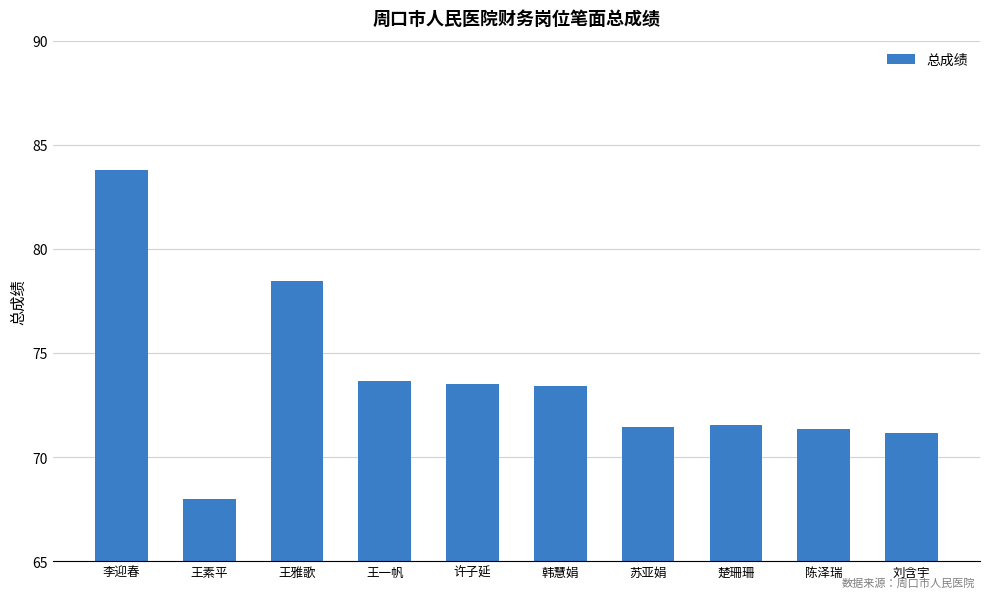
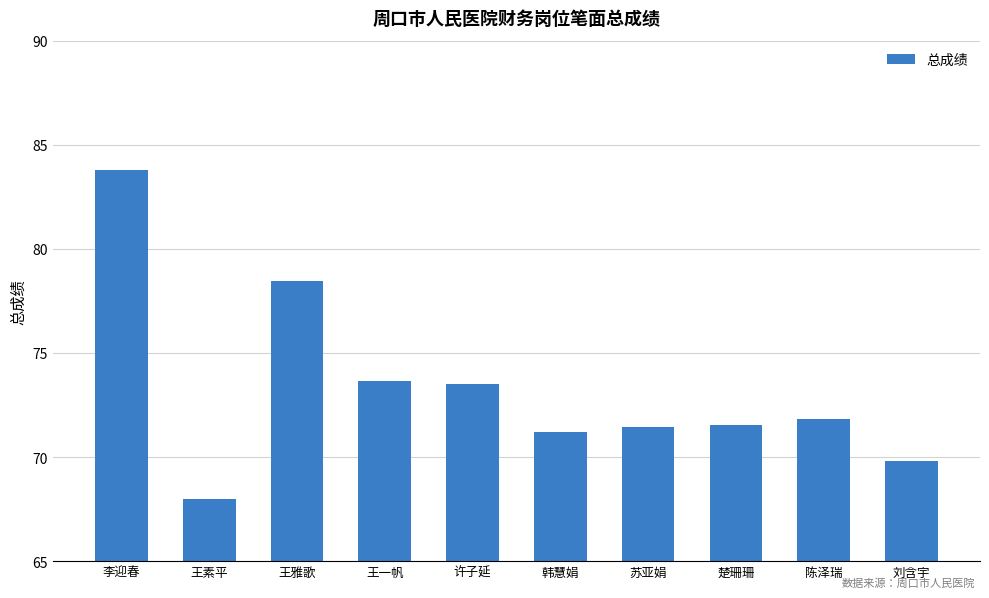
  {
    "李迎春": 83.8,
    "王素平": 68.0,
    "王雅歌": 78.5,
    "王一帆": 73.7,
    "许子延": 73.5,
-   "韩慧娟": 73.4,
+   "韩慧娟": 71.2,
    "苏亚娟": 71.5,
    "楚珊珊": 71.5,
-   "陈泽瑞": 71.4,
-   "刘含宇": 71.2
+   "陈泽瑞": 71.8,
+   "刘含宇": 69.8
  }
